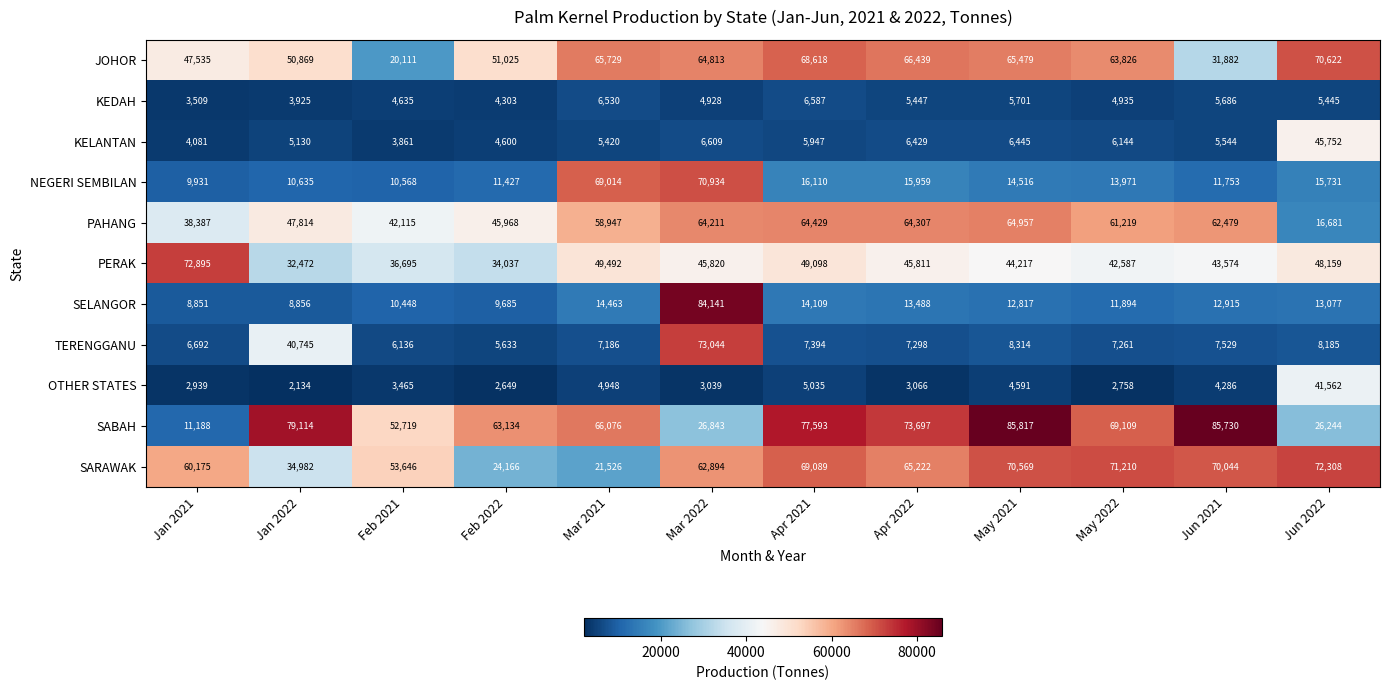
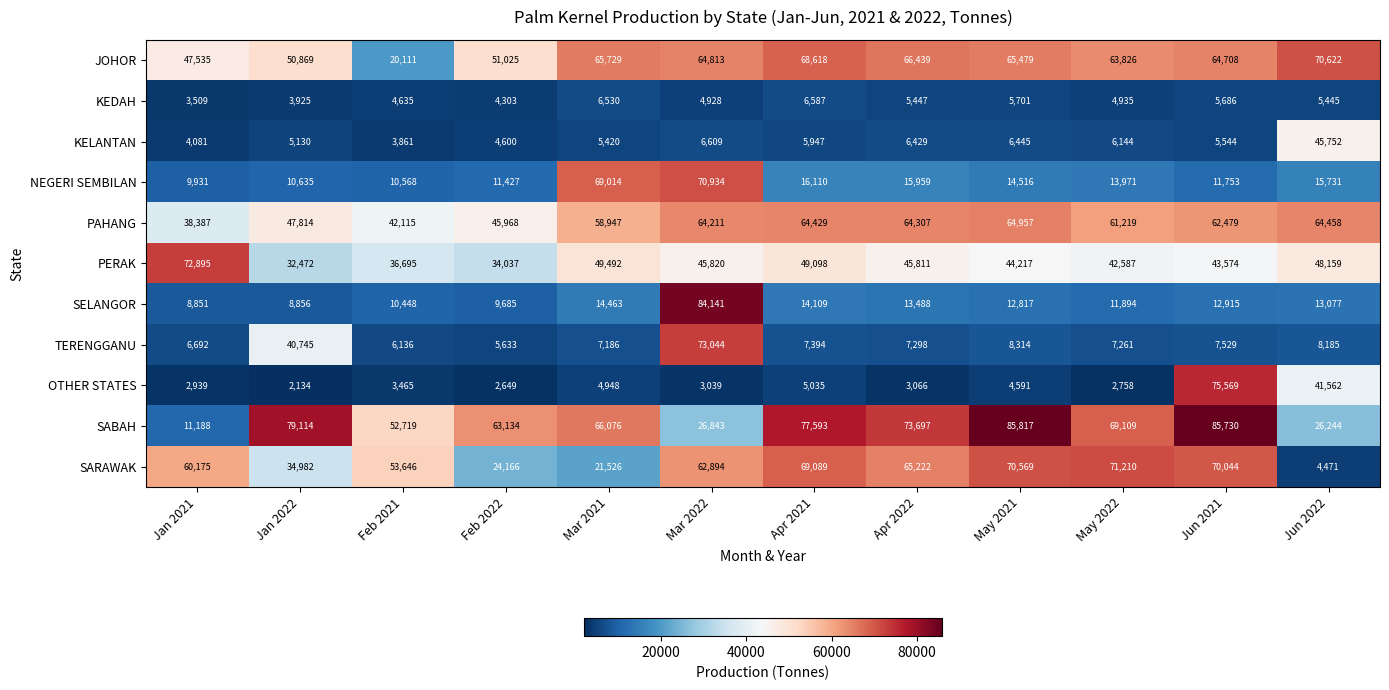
  {
    "JOHOR": {
      "Jan 2021": "47,535",
      "Jan 2022": "50,869",
      "Feb 2021": "20,111",
      "Feb 2022": "51,025",
      "Mar 2021": "65,729",
      "Mar 2022": "64,813",
      "Apr 2021": "68,618",
      "Apr 2022": "66,439",
      "May 2021": "65,479",
      "May 2022": "63,826",
-     "Jun 2021": "31,882",
+     "Jun 2021": "64,708",
      "Jun 2022": "70,622"
    },
    "KEDAH": {
      "Jan 2021": "3,509",
      "Jan 2022": "3,925",
      "Feb 2021": "4,635",
      "Feb 2022": "4,303",
      "Mar 2021": "6,530",
      "Mar 2022": "4,928",
      "Apr 2021": "6,587",
      "Apr 2022": "5,447",
      "May 2021": "5,701",
      "May 2022": "4,935",
      "Jun 2021": "5,686",
      "Jun 2022": "5,445"
    },
    "KELANTAN": {
      "Jan 2021": "4,081",
      "Jan 2022": "5,130",
      "Feb 2021": "3,861",
      "Feb 2022": "4,600",
      "Mar 2021": "5,420",
      "Mar 2022": "6,609",
      "Apr 2021": "5,947",
      "Apr 2022": "6,429",
      "May 2021": "6,445",
      "May 2022": "6,144",
      "Jun 2021": "5,544",
      "Jun 2022": "45,752"
    },
    "NEGERI SEMBILAN": {
      "Jan 2021": "9,931",
      "Jan 2022": "10,635",
      "Feb 2021": "10,568",
      "Feb 2022": "11,427",
      "Mar 2021": "69,014",
      "Mar 2022": "70,934",
      "Apr 2021": "16,110",
      "Apr 2022": "15,959",
      "May 2021": "14,516",
      "May 2022": "13,971",
      "Jun 2021": "11,753",
      "Jun 2022": "15,731"
    },
    "PAHANG": {
      "Jan 2021": "38,387",
      "Jan 2022": "47,814",
      "Feb 2021": "42,115",
      "Feb 2022": "45,968",
      "Mar 2021": "58,947",
      "Mar 2022": "64,211",
      "Apr 2021": "64,429",
      "Apr 2022": "64,307",
      "May 2021": "64,957",
      "May 2022": "61,219",
      "Jun 2021": "62,479",
-     "Jun 2022": "16,681"
+     "Jun 2022": "64,458"
    },
    "PERAK": {
      "Jan 2021": "72,895",
      "Jan 2022": "32,472",
      "Feb 2021": "36,695",
      "Feb 2022": "34,037",
      "Mar 2021": "49,492",
      "Mar 2022": "45,820",
      "Apr 2021": "49,098",
      "Apr 2022": "45,811",
      "May 2021": "44,217",
      "May 2022": "42,587",
      "Jun 2021": "43,574",
      "Jun 2022": "48,159"
    },
    "SELANGOR": {
      "Jan 2021": "8,851",
      "Jan 2022": "8,856",
      "Feb 2021": "10,448",
      "Feb 2022": "9,685",
      "Mar 2021": "14,463",
      "Mar 2022": "84,141",
      "Apr 2021": "14,109",
      "Apr 2022": "13,488",
      "May 2021": "12,817",
      "May 2022": "11,894",
      "Jun 2021": "12,915",
      "Jun 2022": "13,077"
    },
    "TERENGGANU": {
      "Jan 2021": "6,692",
      "Jan 2022": "40,745",
      "Feb 2021": "6,136",
      "Feb 2022": "5,633",
      "Mar 2021": "7,186",
      "Mar 2022": "73,044",
      "Apr 2021": "7,394",
      "Apr 2022": "7,298",
      "May 2021": "8,314",
      "May 2022": "7,261",
      "Jun 2021": "7,529",
      "Jun 2022": "8,185"
    },
    "OTHER STATES": {
      "Jan 2021": "2,939",
      "Jan 2022": "2,134",
      "Feb 2021": "3,465",
      "Feb 2022": "2,649",
      "Mar 2021": "4,948",
      "Mar 2022": "3,039",
      "Apr 2021": "5,035",
      "Apr 2022": "3,066",
      "May 2021": "4,591",
      "May 2022": "2,758",
-     "Jun 2021": "4,286",
+     "Jun 2021": "75,569",
      "Jun 2022": "41,562"
    },
    "SABAH": {
      "Jan 2021": "11,188",
      "Jan 2022": "79,114",
      "Feb 2021": "52,719",
      "Feb 2022": "63,134",
      "Mar 2021": "66,076",
      "Mar 2022": "26,843",
      "Apr 2021": "77,593",
      "Apr 2022": "73,697",
      "May 2021": "85,817",
      "May 2022": "69,109",
      "Jun 2021": "85,730",
      "Jun 2022": "26,244"
    },
    "SARAWAK": {
      "Jan 2021": "60,175",
      "Jan 2022": "34,982",
      "Feb 2021": "53,646",
      "Feb 2022": "24,166",
      "Mar 2021": "21,526",
      "Mar 2022": "62,894",
      "Apr 2021": "69,089",
      "Apr 2022": "65,222",
      "May 2021": "70,569",
      "May 2022": "71,210",
      "Jun 2021": "70,044",
-     "Jun 2022": "72,308"
+     "Jun 2022": "4,471"
    }
  }
